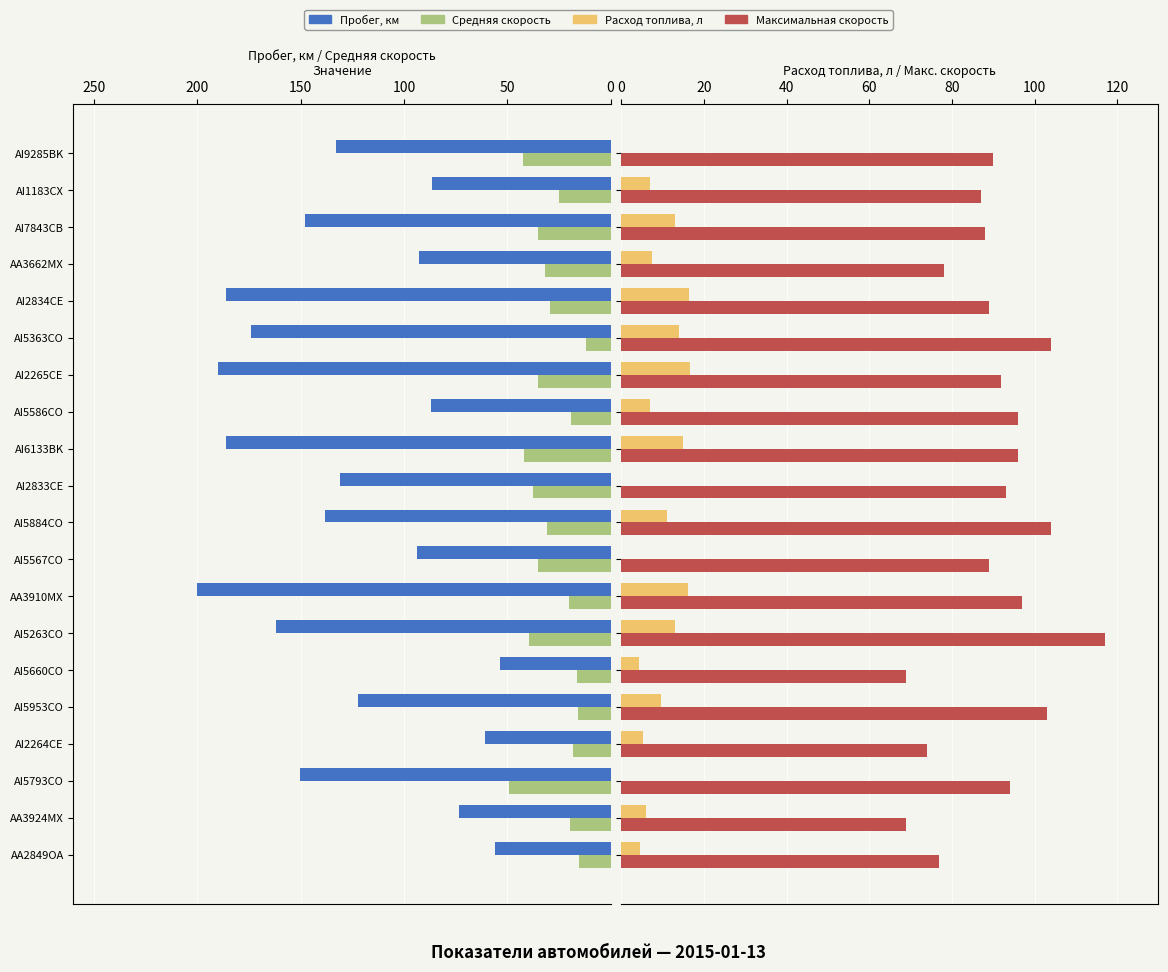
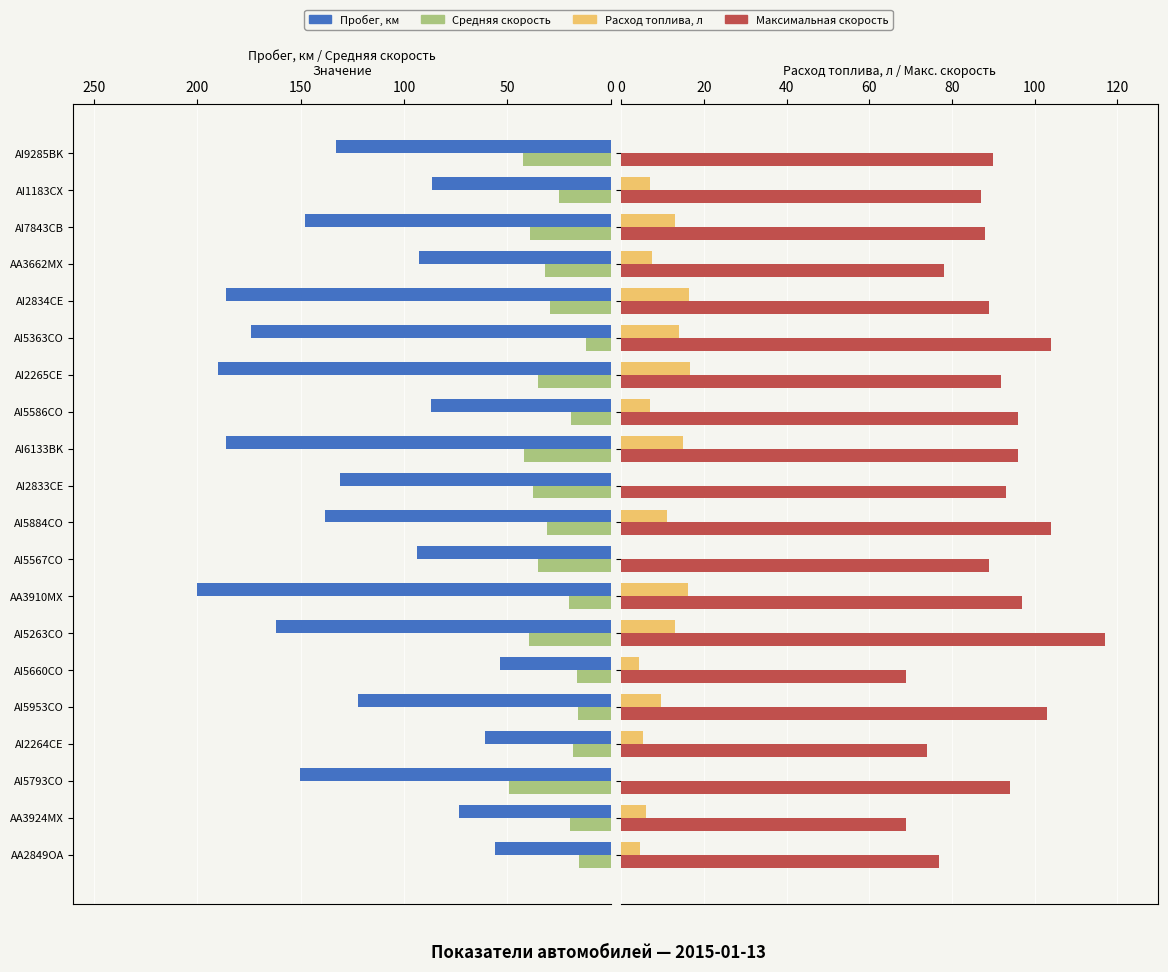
  {
    "Пробег, км / Средняя скорость": {
      "Пробег, км": {
        "AI9285BK": 133,
        "AI1183CX": 86,
        "AI7843CB": 148,
        "AA3662MX": 93,
        "AI2834CE": 186,
        "AI5363CO": 174,
        "AI2265CE": 190,
        "AI5586CO": 87,
        "AI6133BK": 186,
        "AI2833CE": 131,
        "AI5884CO": 138,
        "AI5567CO": 94,
        "AA3910MX": 200,
        "AI5263CO": 162,
        "AI5660CO": 53,
        "AI5953CO": 122,
        "AI2264CE": 61,
        "AI5793CO": 150,
        "AA3924MX": 74,
        "AA2849OA": 56
      },
      "Средняя скорость": {
        "AI9285BK": 43,
        "AI1183CX": 25,
-       "AI7843CB": 35,
+       "AI7843CB": 39,
        "AA3662MX": 32,
        "AI2834CE": 29,
        "AI5363CO": 12,
        "AI2265CE": 35,
        "AI5586CO": 19,
        "AI6133BK": 42,
        "AI2833CE": 38,
        "AI5884CO": 31,
        "AI5567CO": 35,
        "AA3910MX": 20,
        "AI5263CO": 40,
        "AI5660CO": 16,
        "AI5953CO": 16,
        "AI2264CE": 18,
        "AI5793CO": 49,
        "AA3924MX": 20,
        "AA2849OA": 15
      }
    }
  }
